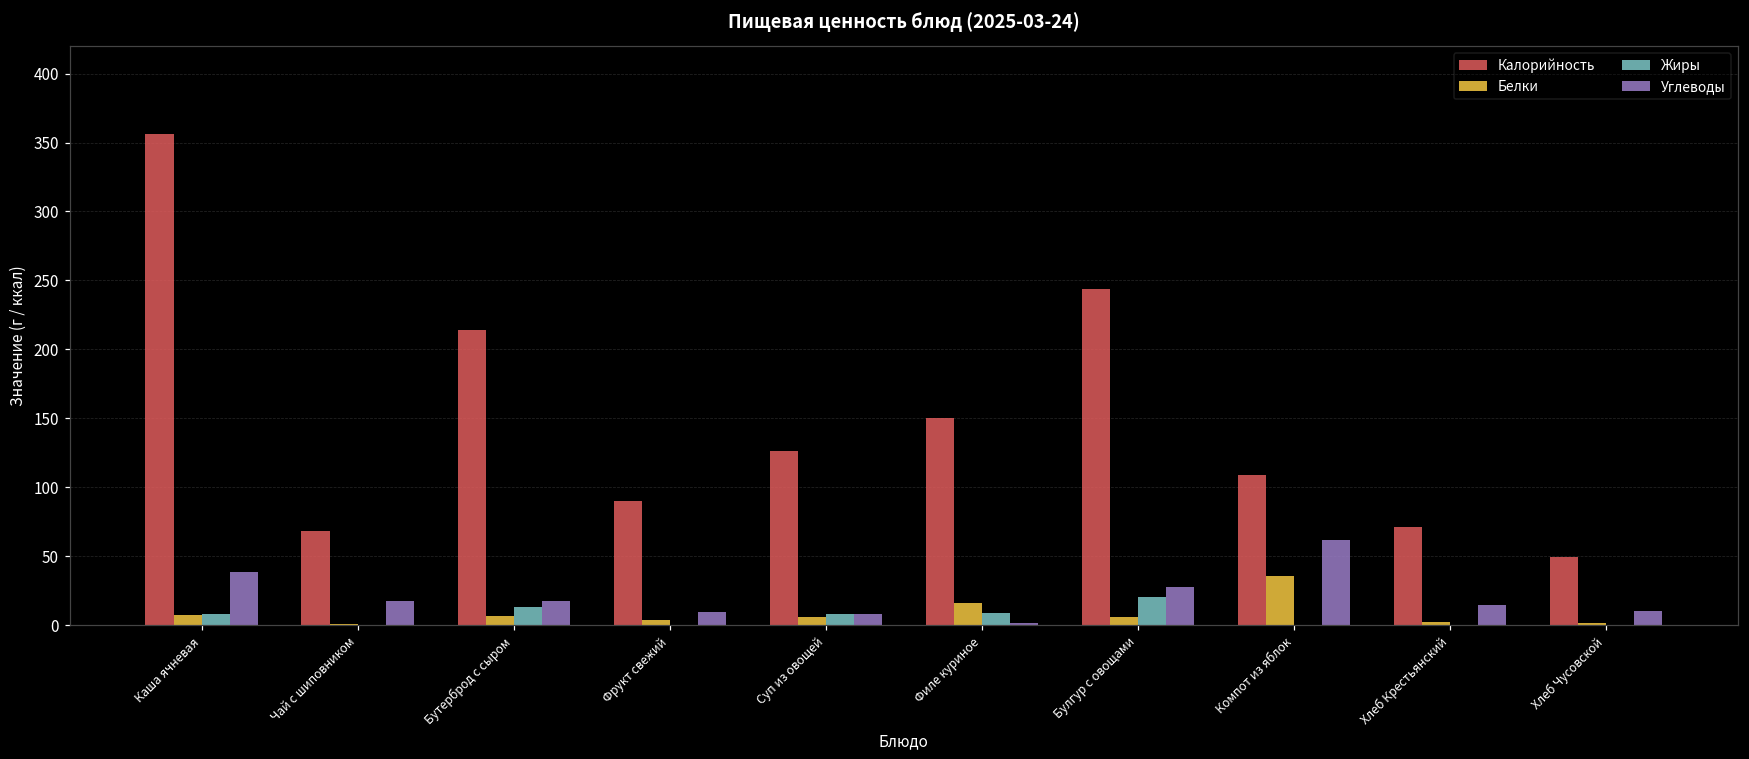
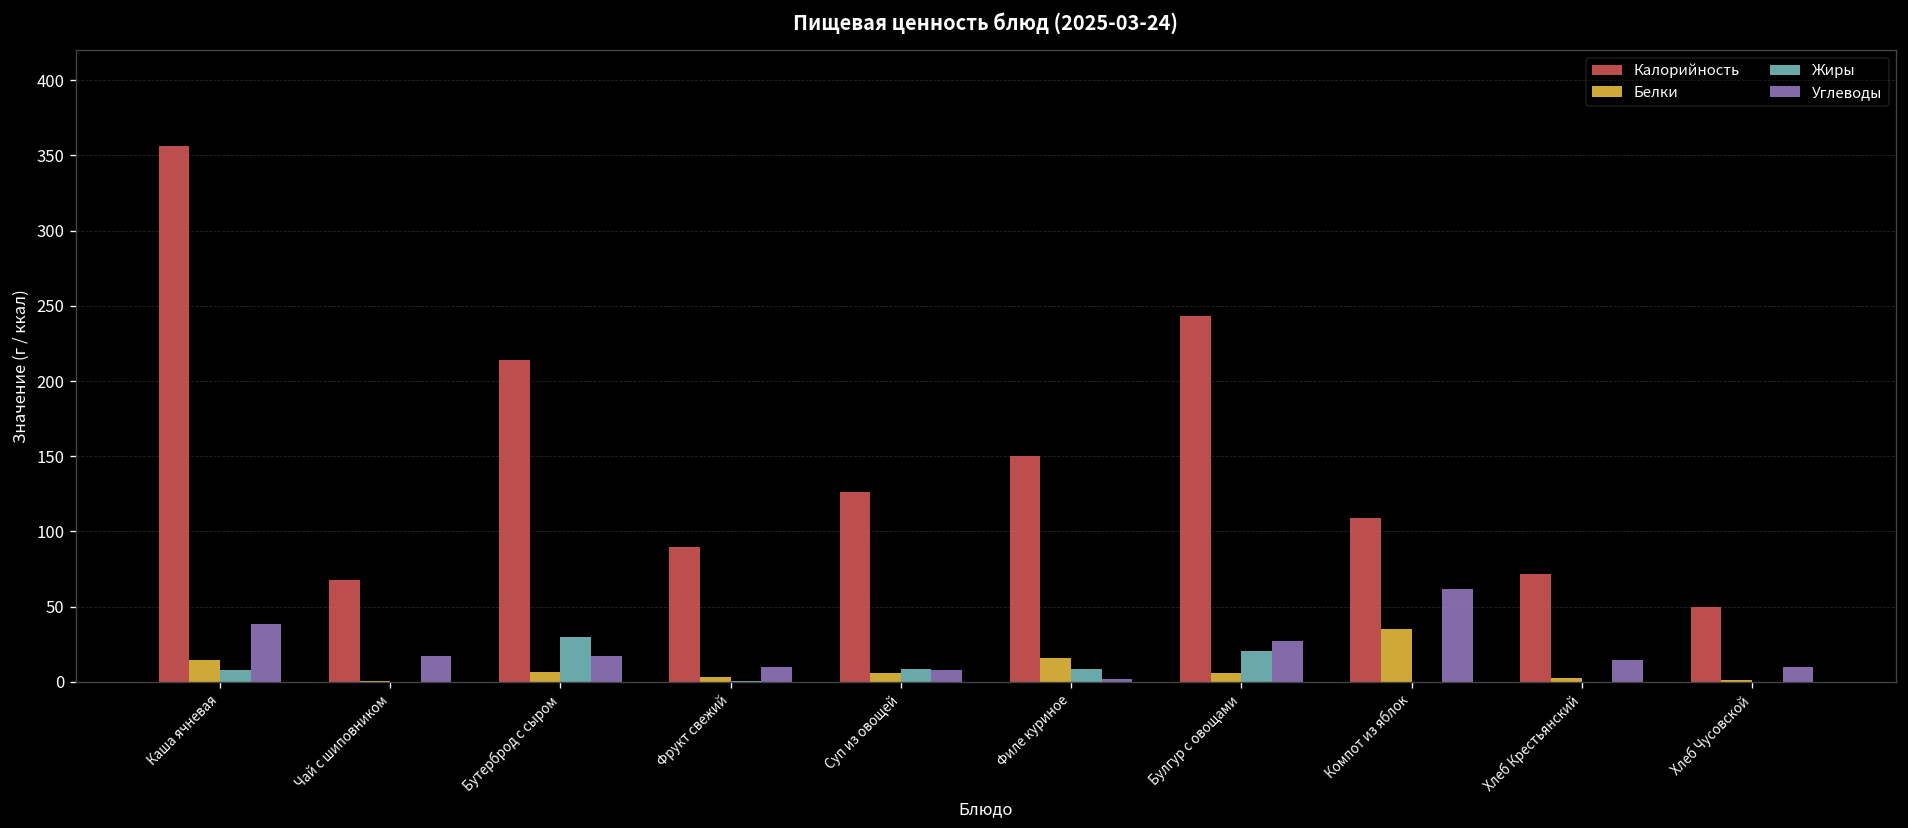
  {
    "Калорийность": {
      "Каша ячневая": 356,
      "Чай с шиповником": 68,
      "Бутерброд с сыром": 214,
      "Фрукт свежий": 90,
      "Суп из овощей": 127,
      "Филе куриное": 150,
      "Булгур с овощами": 244,
      "Компот из яблок": 109,
      "Хлеб Крестьянский": 71,
      "Хлеб Чусовской": 50
    },
    "Белки": {
-     "Каша ячневая": 7,
+     "Каша ячневая": 15,
      "Бутерброд с сыром": 6,
      "Фрукт свежий": 3,
      "Суп из овощей": 6,
      "Филе куриное": 16,
      "Булгур с овощами": 6,
      "Компот из яблок": 35,
      "Хлеб Крестьянский": 2
    },
    "Жиры": {
      "Каша ячневая": 8,
-     "Бутерброд с сыром": 13,
+     "Бутерброд с сыром": 30,
      "Суп из овощей": 8,
      "Филе куриное": 9,
      "Булгур с овощами": 21
    },
    "Углеводы": {
      "Каша ячневая": 39,
      "Чай с шиповником": 17,
      "Бутерброд с сыром": 17,
      "Фрукт свежий": 10,
      "Суп из овощей": 8,
      "Булгур с овощами": 27,
      "Компот из яблок": 62,
      "Хлеб Крестьянский": 15,
      "Хлеб Чусовской": 10
    }
  }
